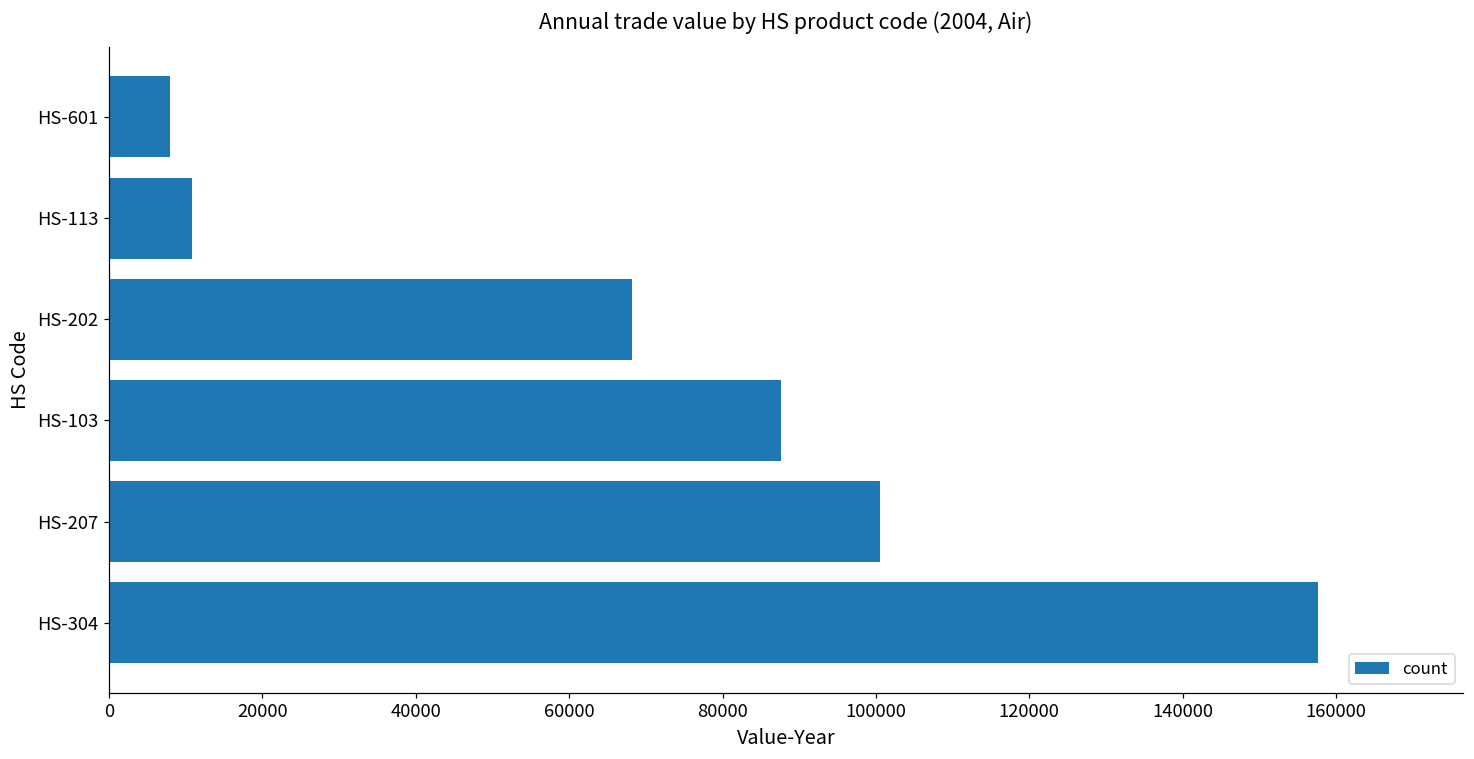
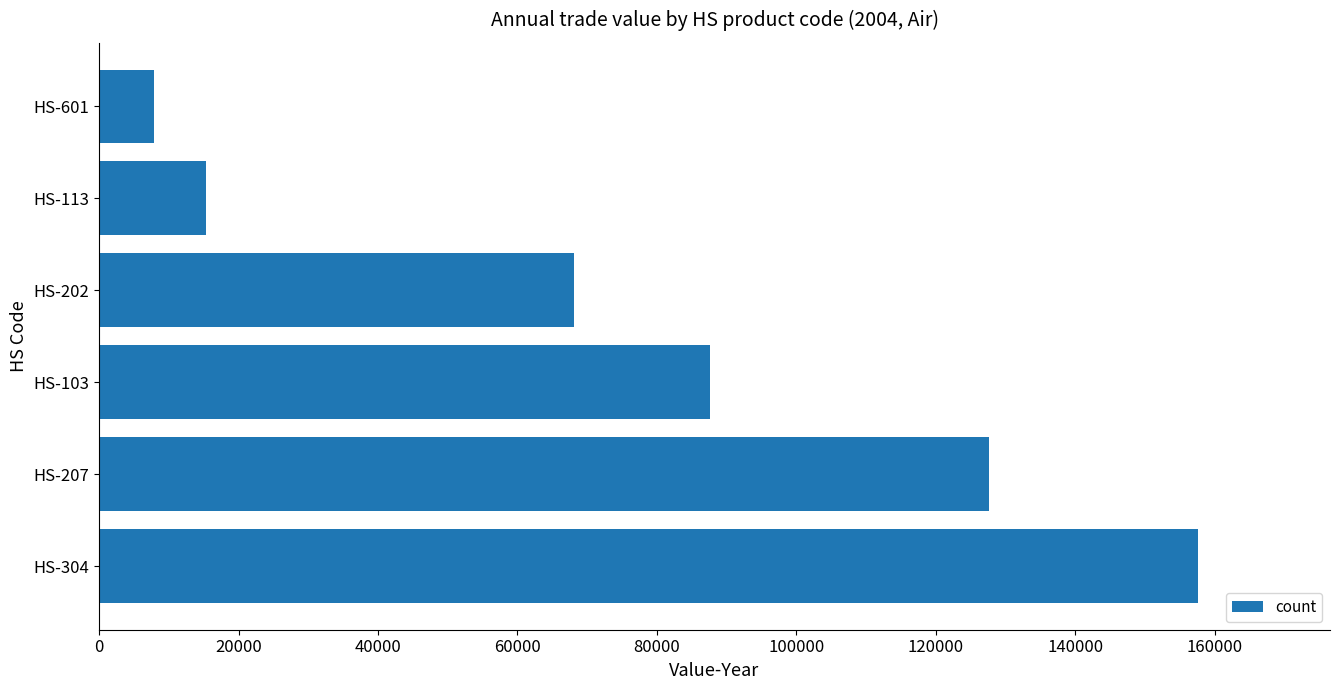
  {
    "HS-601": 8000,
-   "HS-113": 11000,
+   "HS-113": 15000,
    "HS-202": 68000,
    "HS-103": 88000,
-   "HS-207": 100000,
+   "HS-207": 128000,
    "HS-304": 158000
  }
